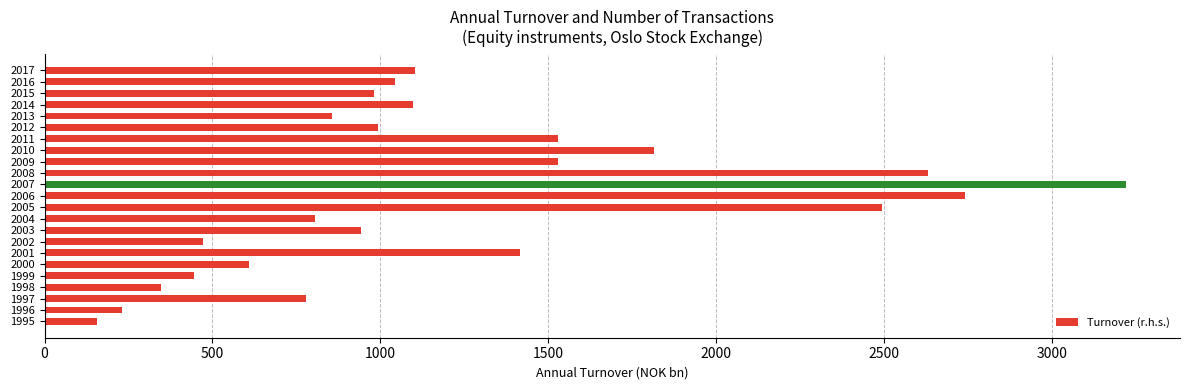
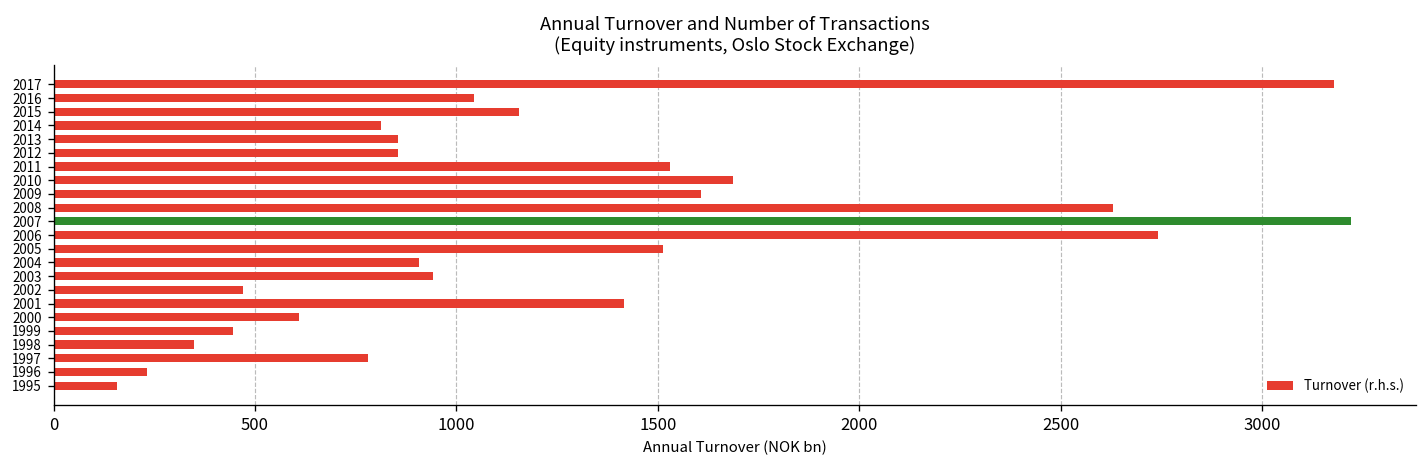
  {
-   "2017": 1100,
+   "2017": 3180,
    "2016": 1040,
-   "2015": 980,
-   "2014": 1100,
+   "2015": 1160,
+   "2014": 810,
    "2013": 860,
-   "2012": 990,
+   "2012": 860,
    "2011": 1530,
-   "2010": 1820,
-   "2009": 1530,
+   "2010": 1690,
+   "2009": 1610,
    "2008": 2630,
    "2007": 3220,
    "2006": 2740,
-   "2005": 2490,
-   "2004": 810,
+   "2005": 1510,
+   "2004": 910,
    "2003": 940,
    "2002": 470,
    "2001": 1420,
    "2000": 610,
    "1999": 450,
    "1998": 350,
    "1997": 780,
    "1996": 230,
    "1995": 160
  }
